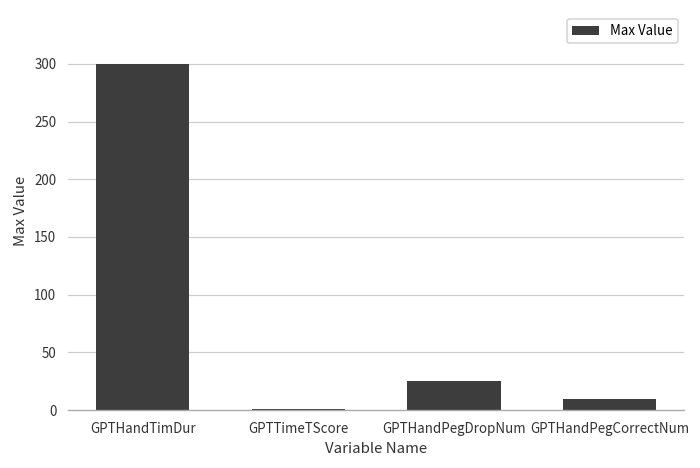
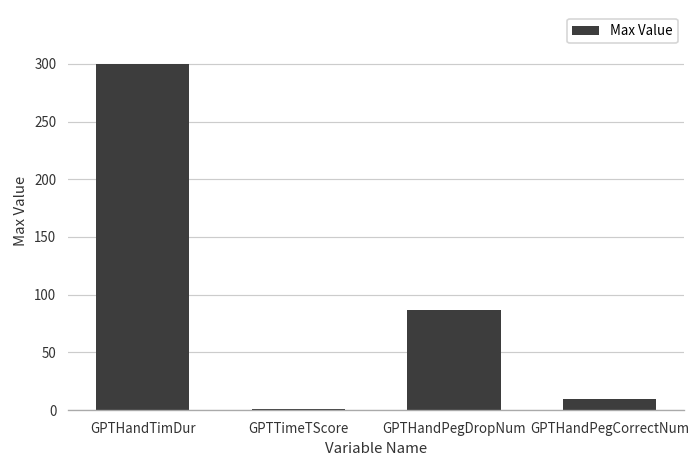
  {
    "GPTHandTimDur": 300,
-   "GPTHandPegDropNum": 30,
+   "GPTHandPegDropNum": 90,
    "GPTHandPegCorrectNum": 10
  }
